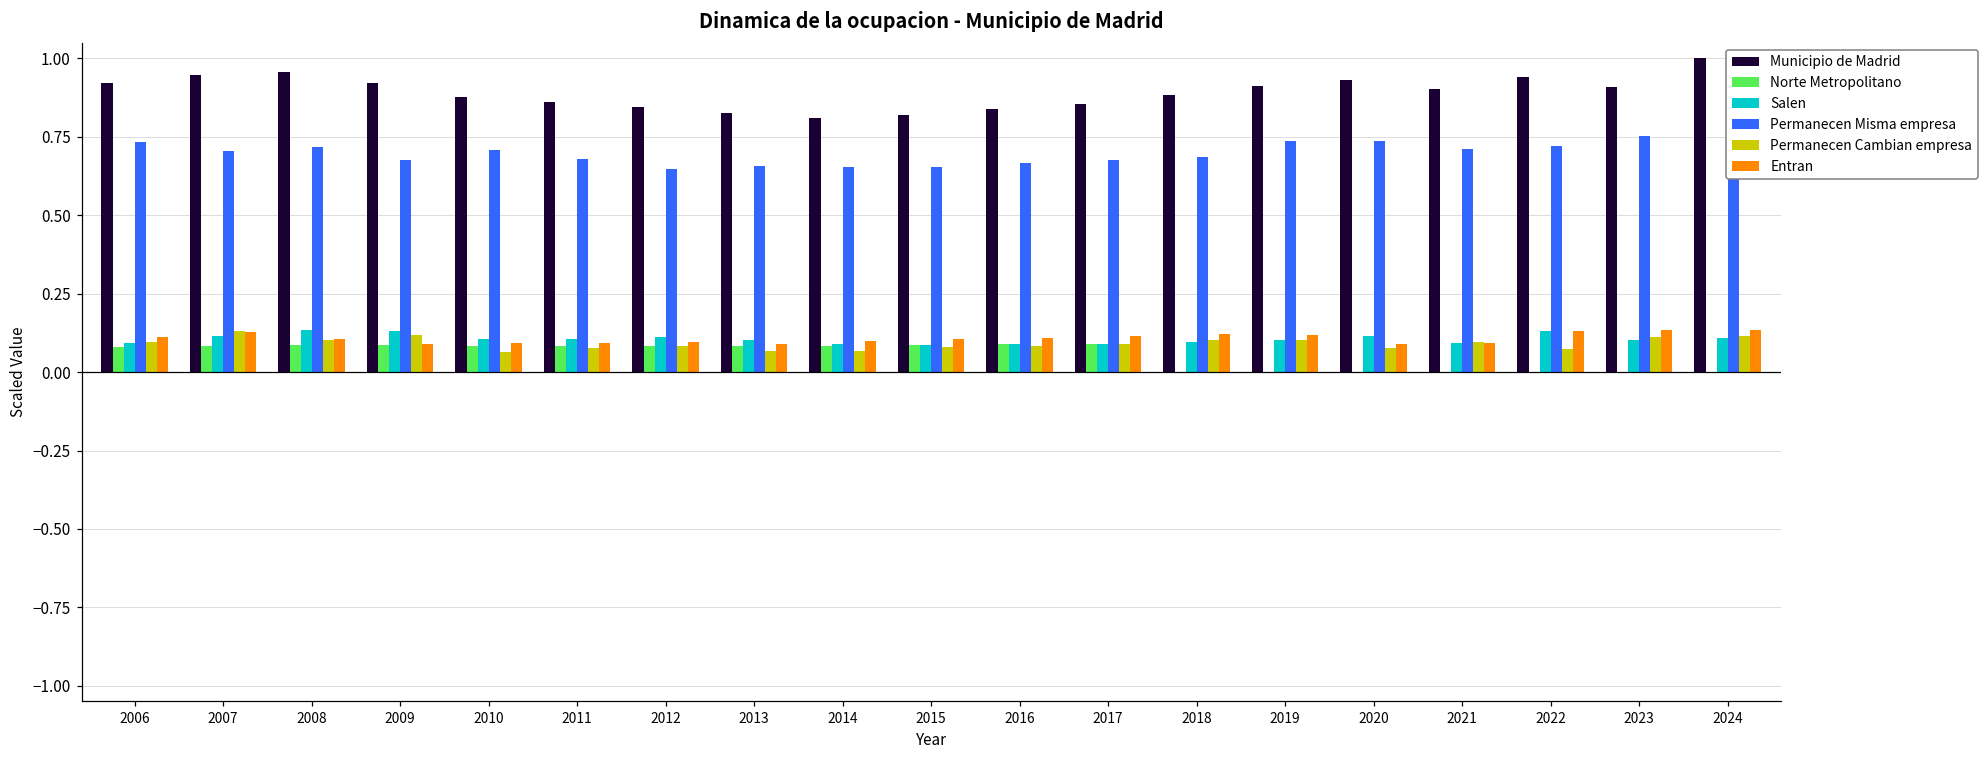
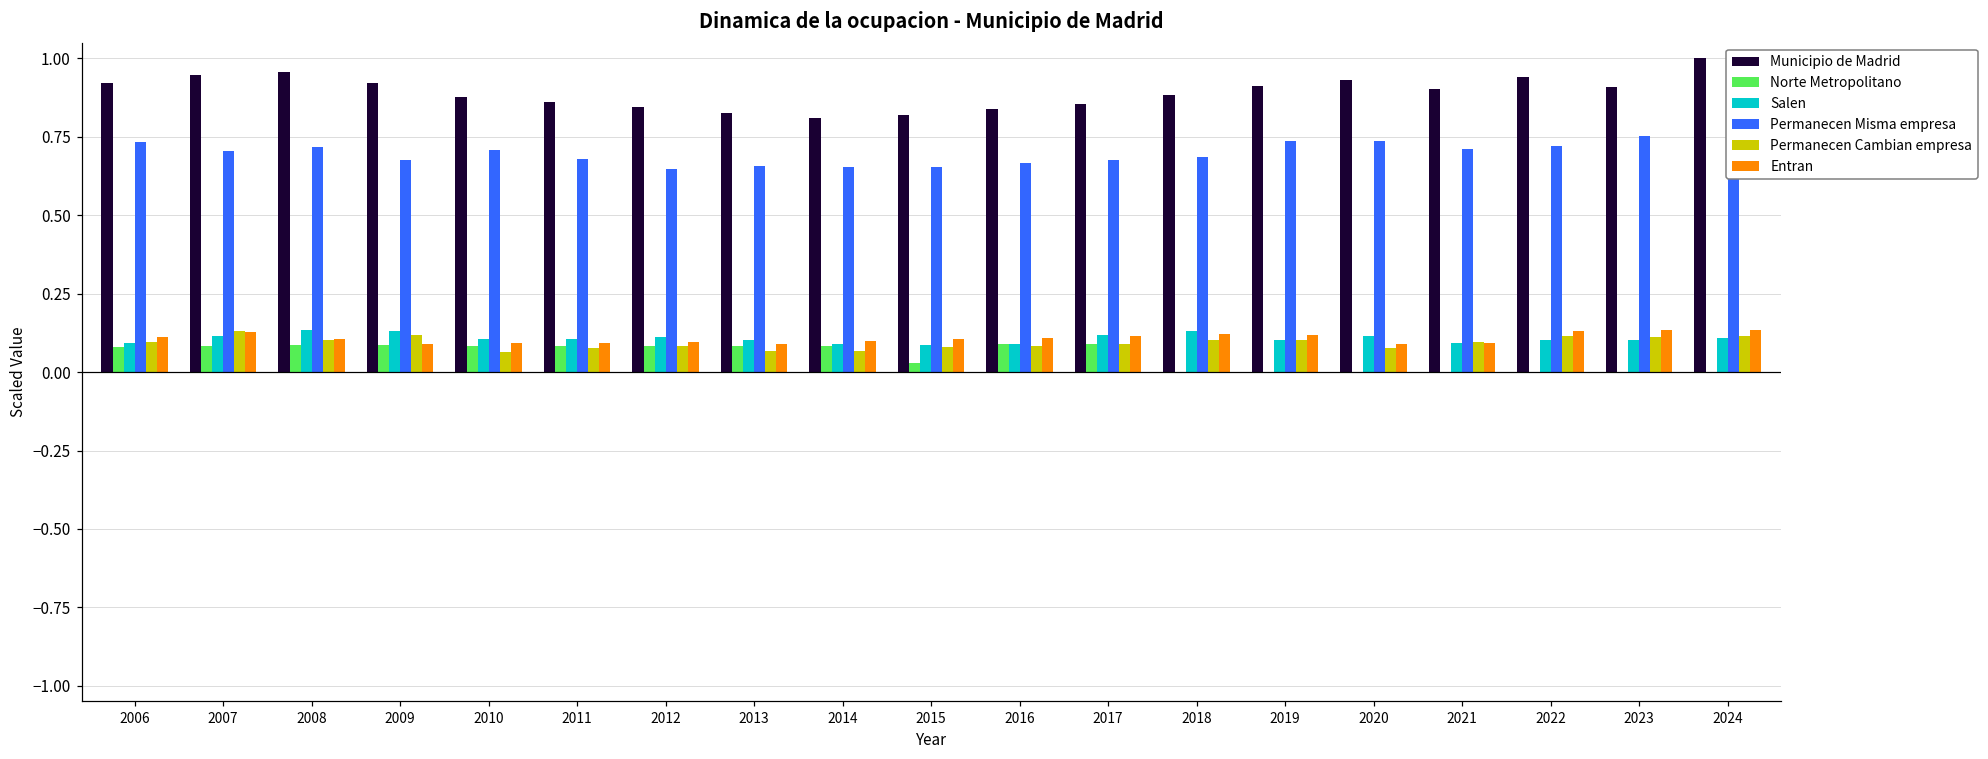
  {
    "Municipio de Madrid": {
      "2006": 0.92,
      "2007": 0.95,
      "2008": 0.96,
      "2009": 0.92,
      "2010": 0.88,
      "2011": 0.86,
      "2012": 0.84,
      "2013": 0.82,
      "2014": 0.81,
      "2015": 0.82,
      "2016": 0.84,
      "2017": 0.86,
      "2018": 0.88,
      "2019": 0.91,
      "2020": 0.93,
      "2021": 0.90,
      "2022": 0.94,
      "2023": 0.91,
      "2024": 1.00
    },
    "Norte Metropolitano": {
      "2006": 0.08,
      "2007": 0.08,
      "2008": 0.09,
      "2009": 0.09,
      "2010": 0.08,
      "2011": 0.08,
      "2012": 0.08,
      "2013": 0.08,
      "2014": 0.08,
-     "2015": 0.09,
+     "2015": 0.03,
      "2016": 0.09,
      "2017": 0.09,
      "2018": 0.00,
      "2019": 0.00,
      "2020": 0.00,
      "2021": 0.00,
      "2022": 0.00,
      "2023": 0.00,
      "2024": 0.00
    },
    "Salen": {
      "2006": 0.09,
      "2007": 0.11,
      "2008": 0.14,
      "2009": 0.13,
      "2010": 0.10,
      "2011": 0.10,
      "2012": 0.11,
      "2013": 0.10,
      "2014": 0.09,
      "2015": 0.09,
      "2016": 0.09,
-     "2017": 0.09,
-     "2018": 0.09,
+     "2017": 0.12,
+     "2018": 0.13,
      "2019": 0.10,
      "2020": 0.12,
      "2021": 0.09,
-     "2022": 0.13,
+     "2022": 0.10,
      "2023": 0.10,
      "2024": 0.11
    },
    "Permanecen Misma empresa": {
      "2006": 0.73,
      "2007": 0.70,
      "2008": 0.72,
      "2009": 0.68,
      "2010": 0.71,
      "2011": 0.68,
      "2012": 0.65,
      "2013": 0.66,
      "2014": 0.65,
      "2015": 0.65,
      "2016": 0.67,
      "2017": 0.68,
      "2018": 0.69,
      "2019": 0.74,
      "2020": 0.74,
      "2021": 0.71,
      "2022": 0.72,
      "2023": 0.75
    },
    "Permanecen Cambian empresa": {
      "2006": 0.10,
      "2007": 0.13,
      "2008": 0.10,
      "2009": 0.12,
      "2010": 0.07,
      "2011": 0.08,
      "2012": 0.08,
      "2013": 0.07,
      "2014": 0.07,
      "2015": 0.08,
      "2016": 0.08,
      "2017": 0.09,
      "2018": 0.10,
      "2019": 0.10,
      "2020": 0.08,
      "2021": 0.10,
-     "2022": 0.07,
+     "2022": 0.12,
      "2023": 0.11,
      "2024": 0.11
    },
    "Entran": {
      "2006": 0.11,
      "2007": 0.13,
      "2008": 0.11,
      "2009": 0.09,
      "2010": 0.09,
      "2011": 0.09,
      "2012": 0.09,
      "2013": 0.09,
      "2014": 0.10,
      "2015": 0.11,
      "2016": 0.11,
      "2017": 0.12,
      "2018": 0.12,
      "2019": 0.12,
      "2020": 0.09,
      "2021": 0.09,
      "2022": 0.13,
      "2023": 0.14,
      "2024": 0.13
    }
  }
